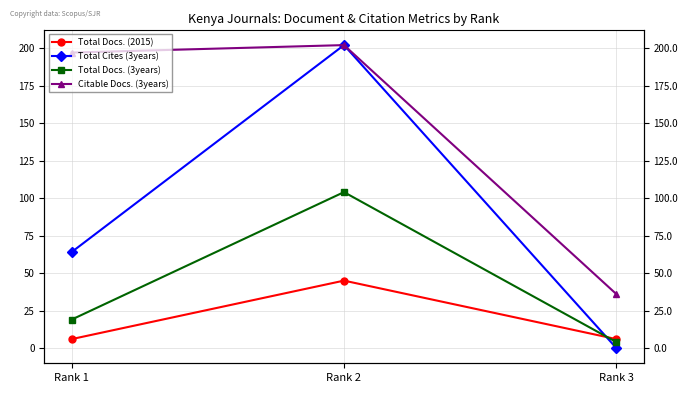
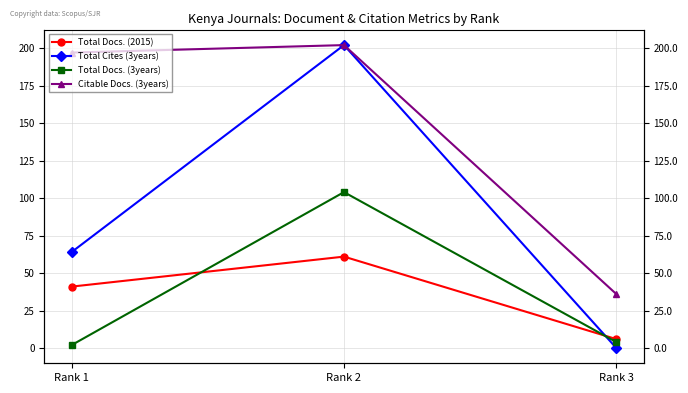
  {
    "Total Docs. (2015)": {
-     "Rank 1": 6,
-     "Rank 2": 45,
+     "Rank 1": 41,
+     "Rank 2": 61,
      "Rank 3": 6
    },
    "Total Cites (3years)": {
      "Rank 1": 64,
      "Rank 3": 0
    },
    "Total Docs. (3years)": {
-     "Rank 1": 19,
+     "Rank 1": 2,
      "Rank 2": 104,
      "Rank 3": 4
    },
    "Citable Docs. (3years)": {
      "Rank 3": 36
    }
  }
